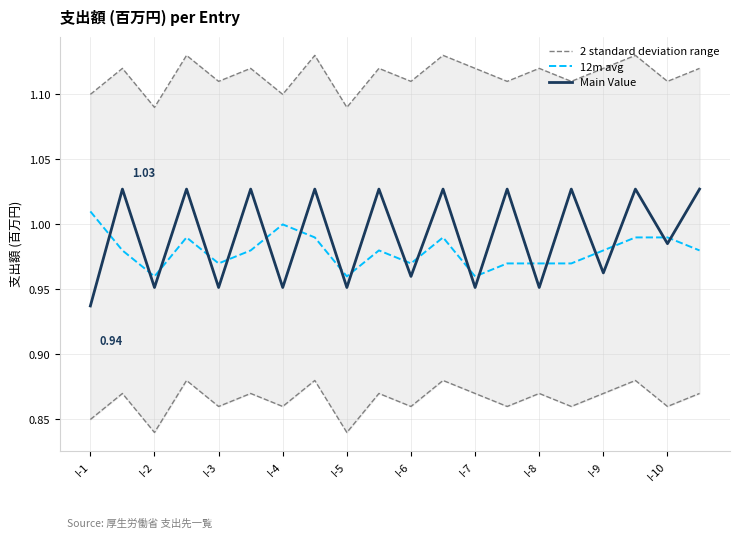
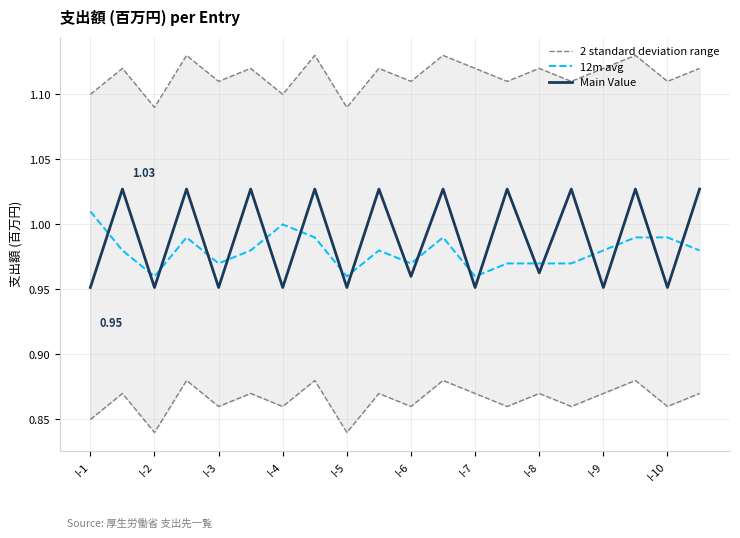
  {
    "12m avg": {
      "I-1": 1.010,
      "I-2": 0.960,
      "I-3": 0.970,
      "I-4": 1.000,
      "I-5": 0.960,
      "I-6": 0.970,
      "I-7": 0.960,
      "I-8": 0.970,
      "I-9": 0.980,
      "I-10": 0.990
    },
    "Main Value": {
-     "I-1": 0.94,
-     "I-8": 0.952,
-     "I-9": 0.963,
-     "I-10": 0.985
+     "I-1": 0.95,
+     "I-8": 0.963,
+     "I-9": 0.952,
+     "I-10": 0.952
    }
  }
